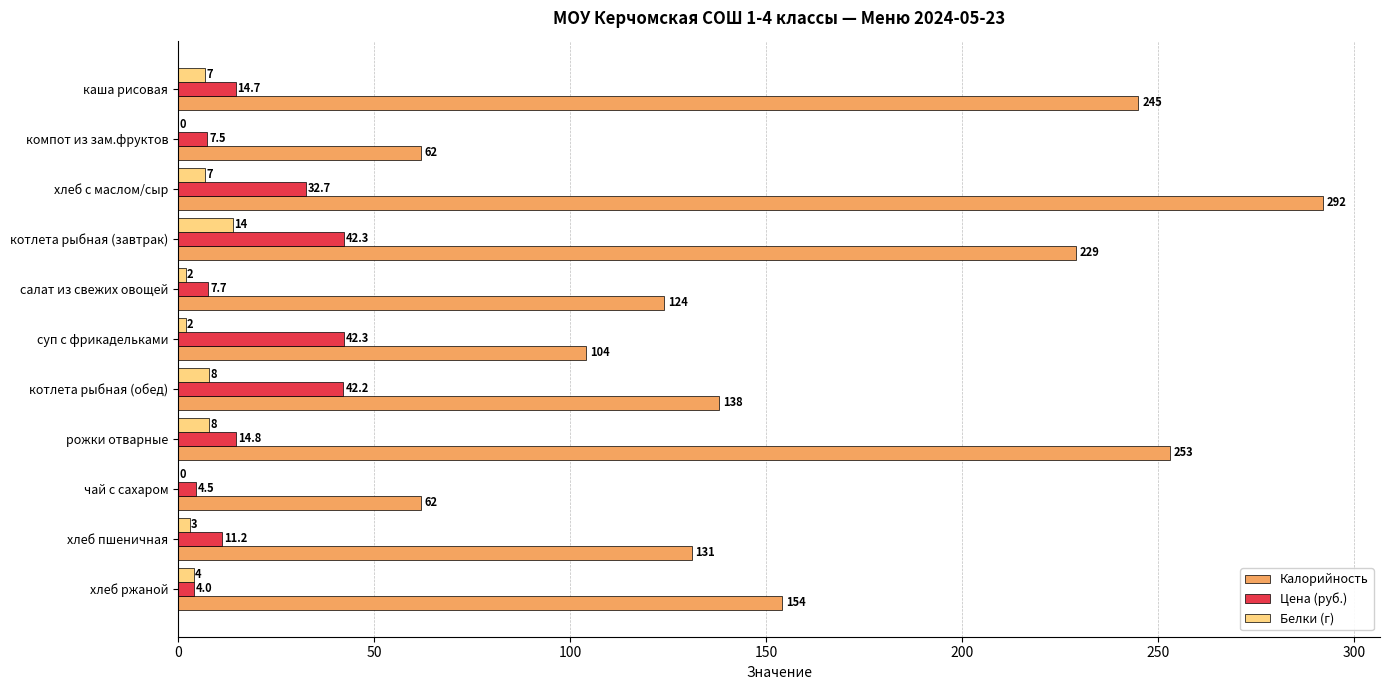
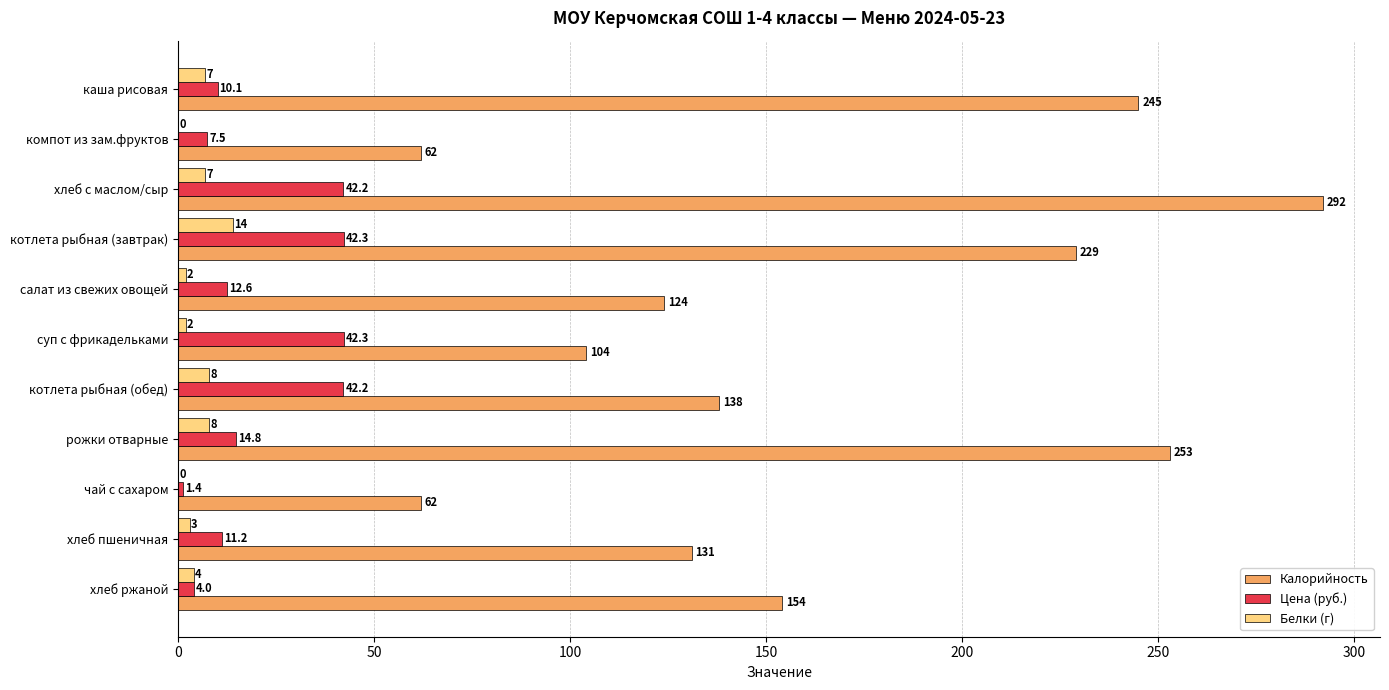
  {
    "Цена (руб.)": {
-     "каша рисовая": 14.7,
+     "каша рисовая": 10.1,
      "компот из зам.фруктов": 7.5,
-     "хлеб с маслом/сыр": 32.7,
+     "хлеб с маслом/сыр": 42.2,
      "котлета рыбная (завтрак)": 42.3,
-     "салат из свежих овощей": 7.7,
+     "салат из свежих овощей": 12.6,
      "суп с фрикадельками": 42.3,
      "котлета рыбная (обед)": 42.2,
      "рожки отварные": 14.8,
-     "чай с сахаром": 4.5,
+     "чай с сахаром": 1.4,
      "хлеб пшеничная": 11.2,
      "хлеб ржаной": 4.0
    }
  }
